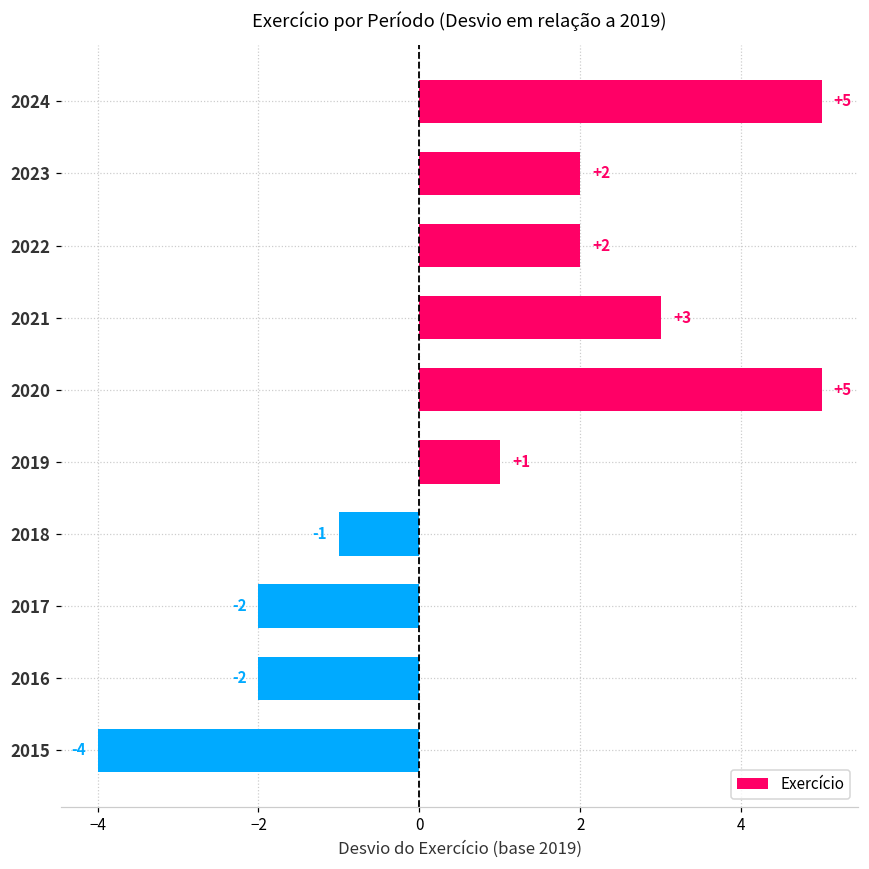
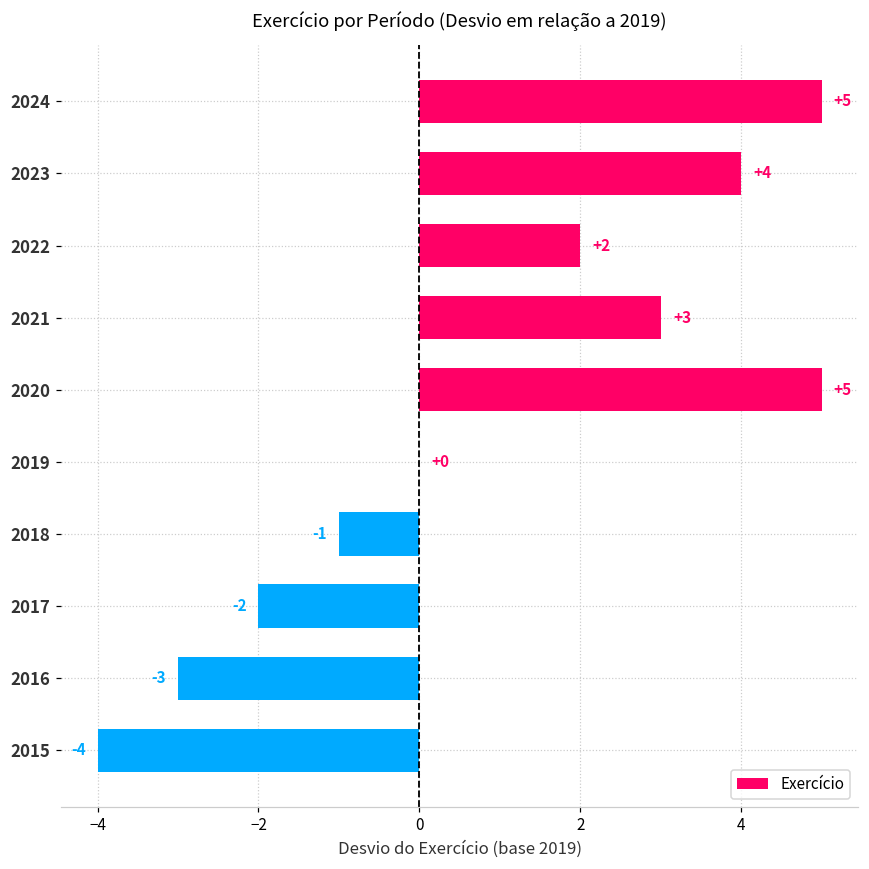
  {
    "2024": "+5",
-   "2023": "+2",
+   "2023": "+4",
    "2022": "+2",
    "2021": "+3",
    "2020": "+5",
-   "2019": "+1",
+   "2019": "+0",
    "2018": "-1",
    "2017": "-2",
-   "2016": "-2",
+   "2016": "-3",
    "2015": "-4"
  }
